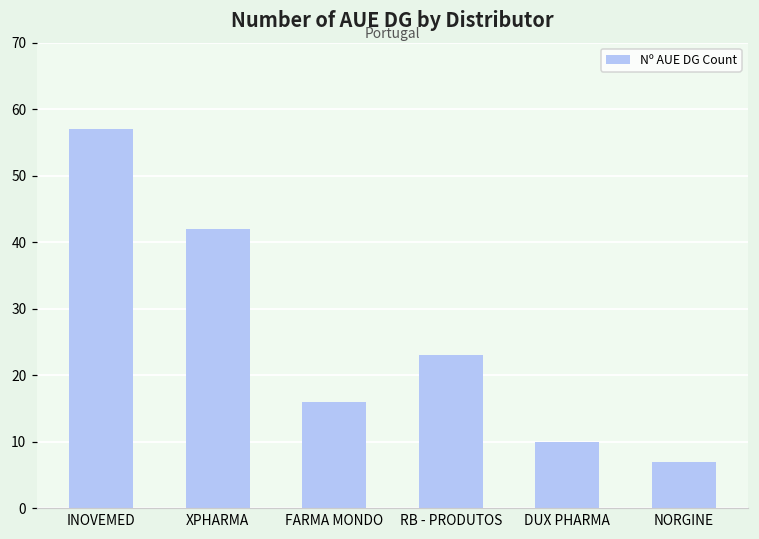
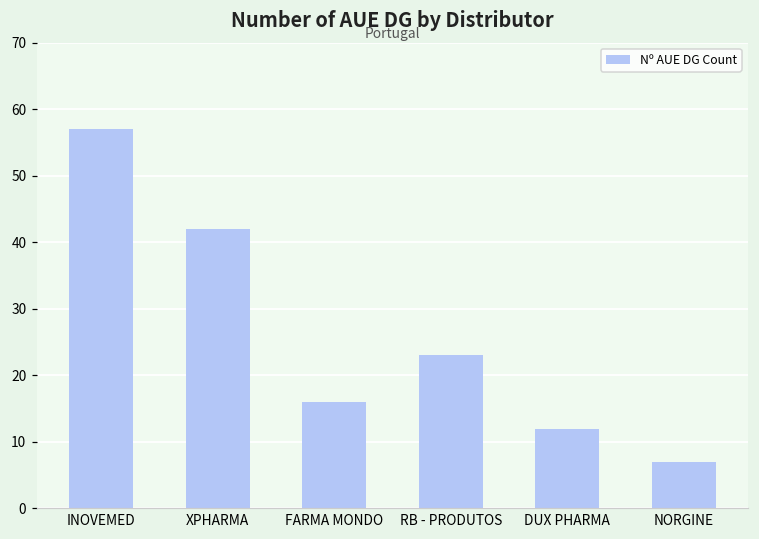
  {
    "INOVEMED": 57,
    "XPHARMA": 42,
    "FARMA MONDO": 16,
    "RB - PRODUTOS": 23,
-   "DUX PHARMA": 10,
+   "DUX PHARMA": 12,
    "NORGINE": 7
  }
